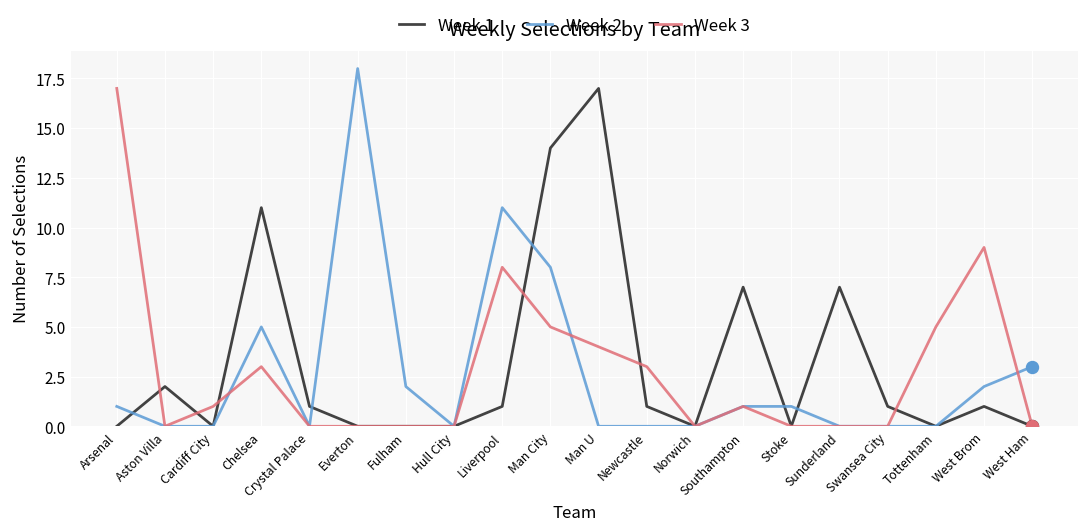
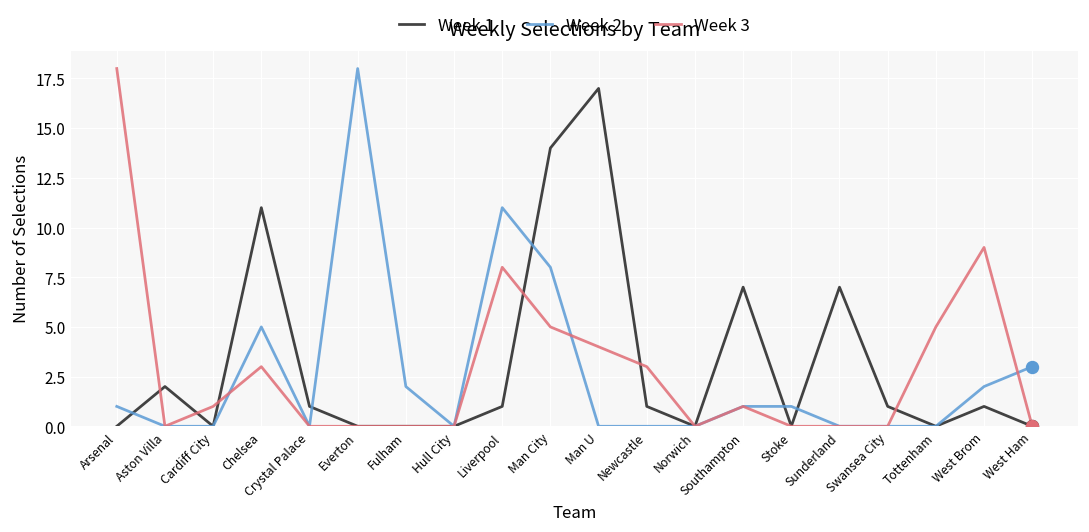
  {
    "Week 3": {
-     "Arsenal": 17,
+     "Arsenal": 18,
      "Cardiff City": 1,
      "Chelsea": 3,
      "Liverpool": 8,
      "Man City": 5,
      "Man U": 4,
      "Newcastle": 3,
      "Tottenham": 5,
      "West Brom": 9
    }
  }
